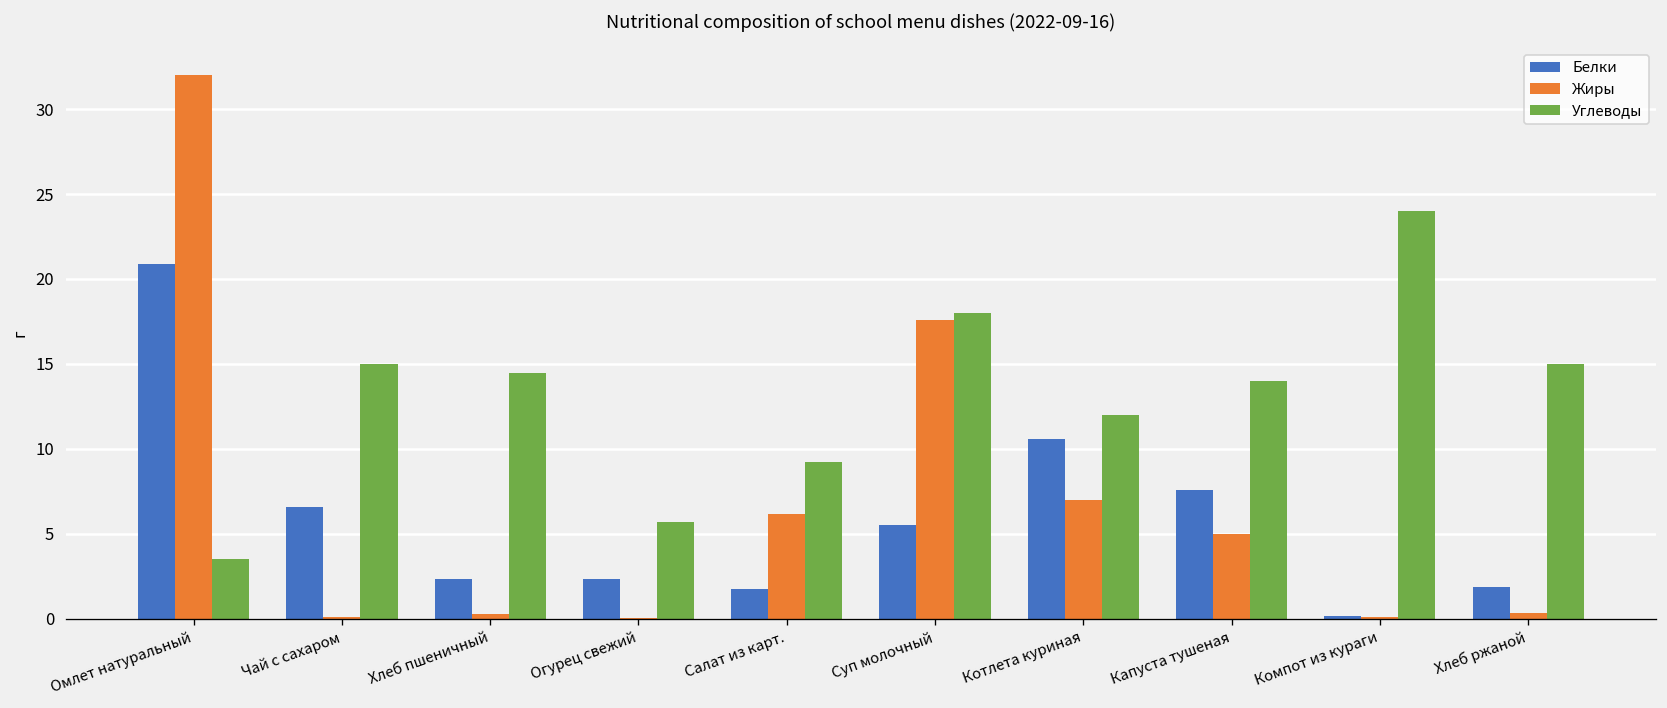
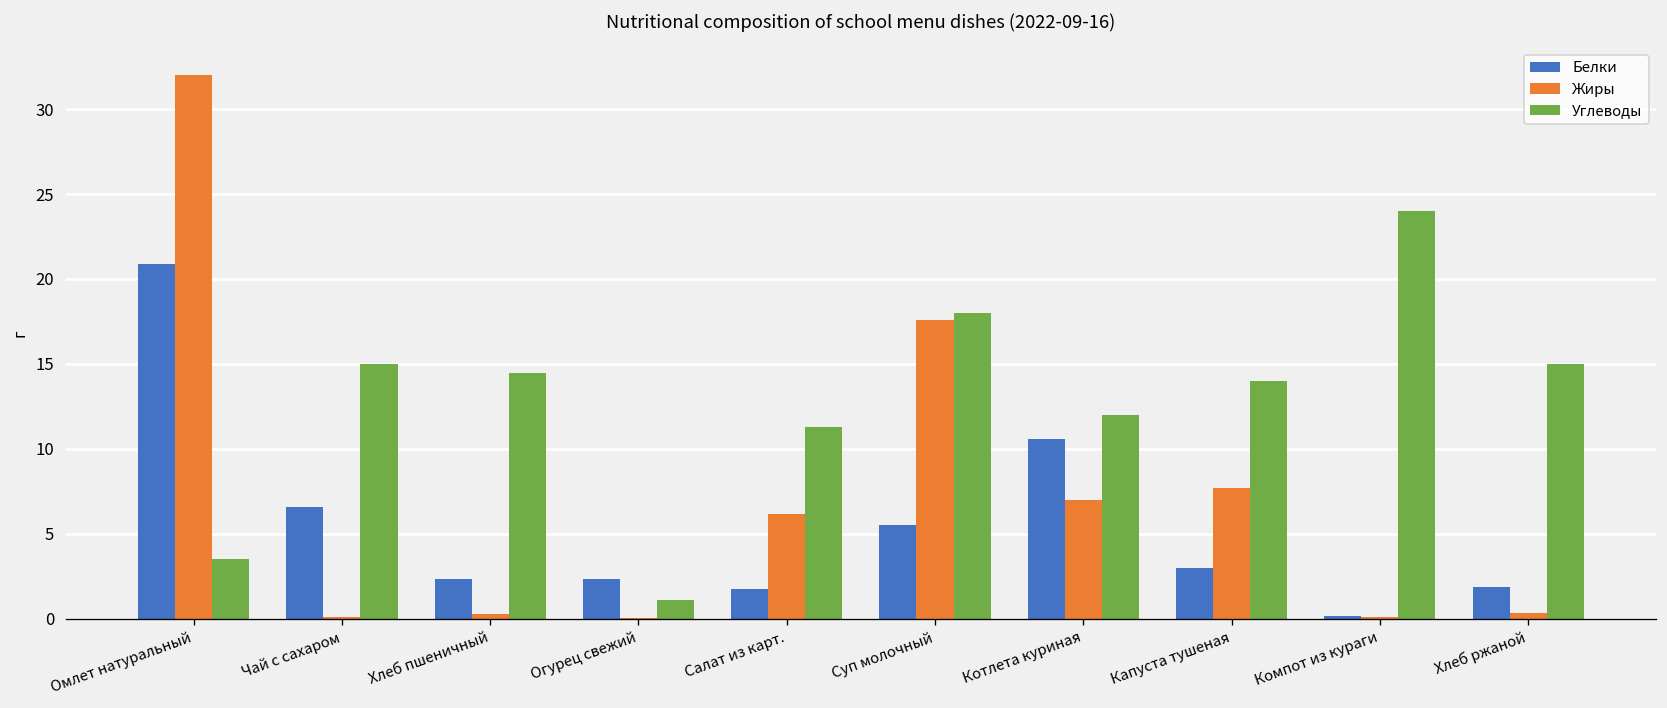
  {
    "Белки": {
      "Омлет натуральный": 20.9,
      "Чай с сахаром": 6.6,
      "Хлеб пшеничный": 2.4,
      "Огурец свежий": 2.3,
      "Салат из карт.": 1.7,
      "Суп молочный": 5.5,
      "Котлета куриная": 10.6,
-     "Капуста тушеная": 7.6,
+     "Капуста тушеная": 3.0,
      "Хлеб ржаной": 1.9
    },
    "Жиры": {
      "Омлет натуральный": 32.0,
      "Хлеб пшеничный": 0.3,
      "Салат из карт.": 6.2,
      "Суп молочный": 17.6,
      "Котлета куриная": 7.0,
-     "Капуста тушеная": 5.0,
+     "Капуста тушеная": 7.7,
      "Хлеб ржаной": 0.3
    },
    "Углеводы": {
      "Омлет натуральный": 3.5,
      "Чай с сахаром": 15.0,
      "Хлеб пшеничный": 14.5,
-     "Огурец свежий": 5.7,
-     "Салат из карт.": 9.2,
+     "Огурец свежий": 1.1,
+     "Салат из карт.": 11.3,
      "Суп молочный": 18.0,
      "Котлета куриная": 12.0,
      "Капуста тушеная": 14.0,
      "Компот из кураги": 24.0,
      "Хлеб ржаной": 15.0
    }
  }
